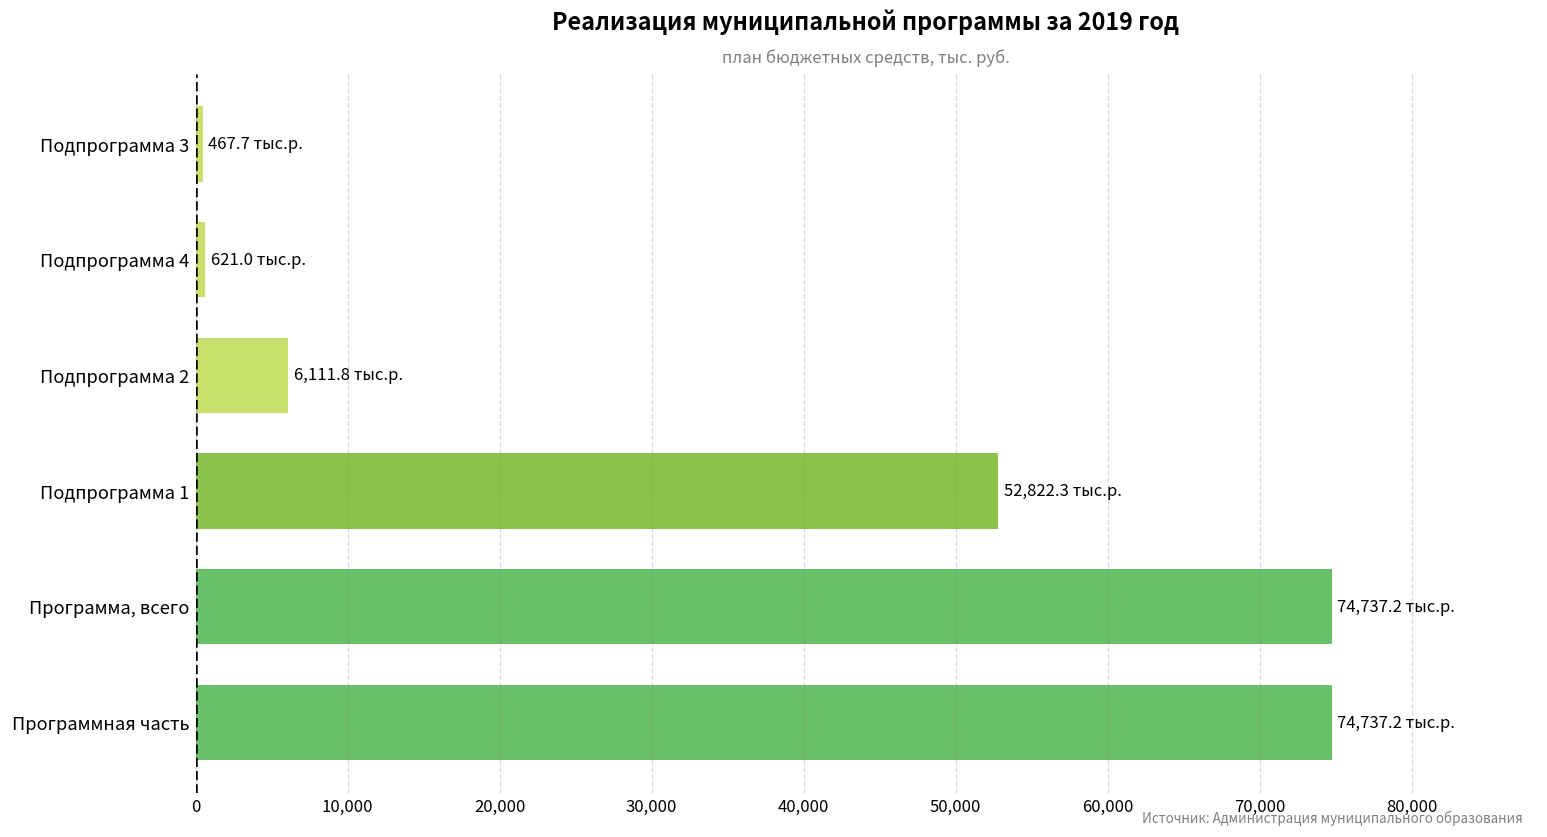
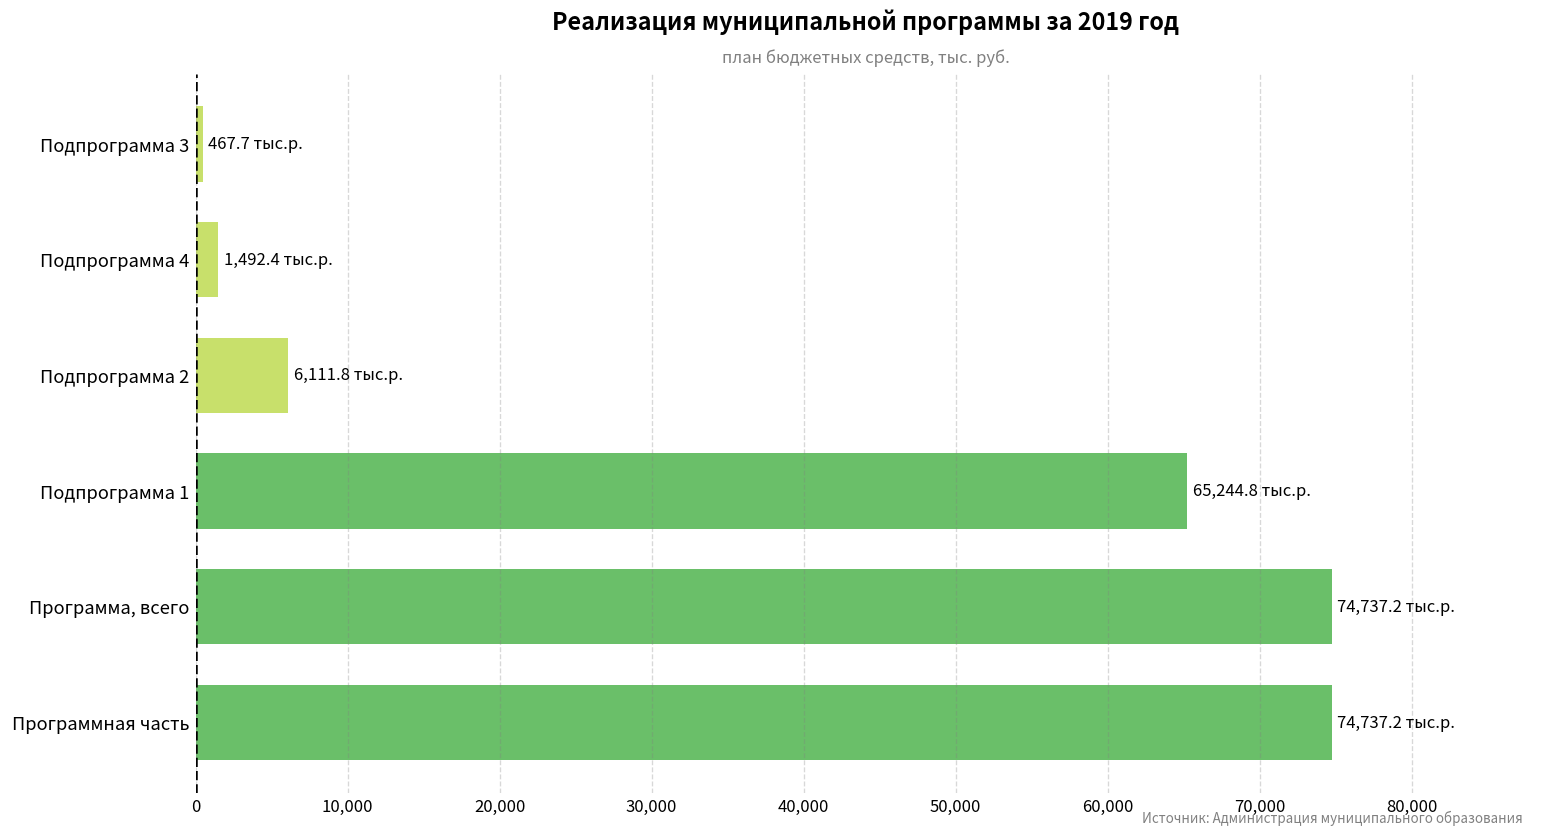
  {
    "Подпрограмма 3": "467.7",
-   "Подпрограмма 4": "621.0",
+   "Подпрограмма 4": "1,492.4",
    "Подпрограмма 2": "6,111.8",
-   "Подпрограмма 1": "52,822.3",
+   "Подпрограмма 1": "65,244.8",
    "Программа, всего": "74,737.2",
    "Программная часть": "74,737.2"
  }
